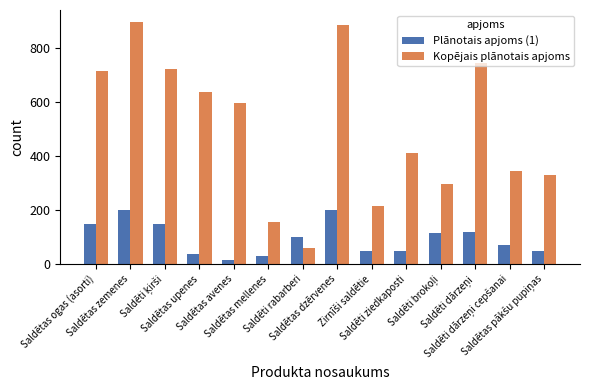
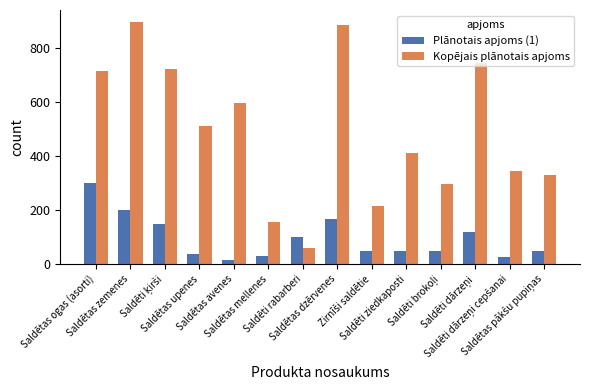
  {
    "Plānotais apjoms (1)": {
-     "Saldētas ogas (asorti)": 150,
+     "Saldētas ogas (asorti)": 300,
      "Saldētas zemenes": 200,
      "Saldēti ķirši": 150,
      "Saldētas upenes": 40,
      "Saldētas avenes": 20,
      "Saldētas mellenes": 30,
      "Saldēti rabarberi": 100,
-     "Saldētas dzērvenes": 200,
+     "Saldētas dzērvenes": 170,
      "Zirnīši saldētie": 50,
      "Saldēti ziedkaposti": 50,
-     "Saldēti brokoļi": 110,
+     "Saldēti brokoļi": 50,
      "Saldēti dārzeņi": 120,
-     "Saldēti dārzeņi cepšanai": 70,
+     "Saldēti dārzeņi cepšanai": 30,
      "Saldētas pākšu pupiņas": 50
    },
    "Kopējais plānotais apjoms": {
      "Saldētas ogas (asorti)": 720,
      "Saldētas zemenes": 900,
      "Saldēti ķirši": 720,
-     "Saldētas upenes": 640,
+     "Saldētas upenes": 510,
      "Saldētas avenes": 600,
      "Saldētas mellenes": 160,
      "Saldēti rabarberi": 60,
      "Saldētas dzērvenes": 880,
      "Zirnīši saldētie": 220,
      "Saldēti ziedkaposti": 410,
      "Saldēti brokoļi": 300,
      "Saldēti dārzeņi cepšanai": 340,
      "Saldētas pākšu pupiņas": 330
    }
  }
